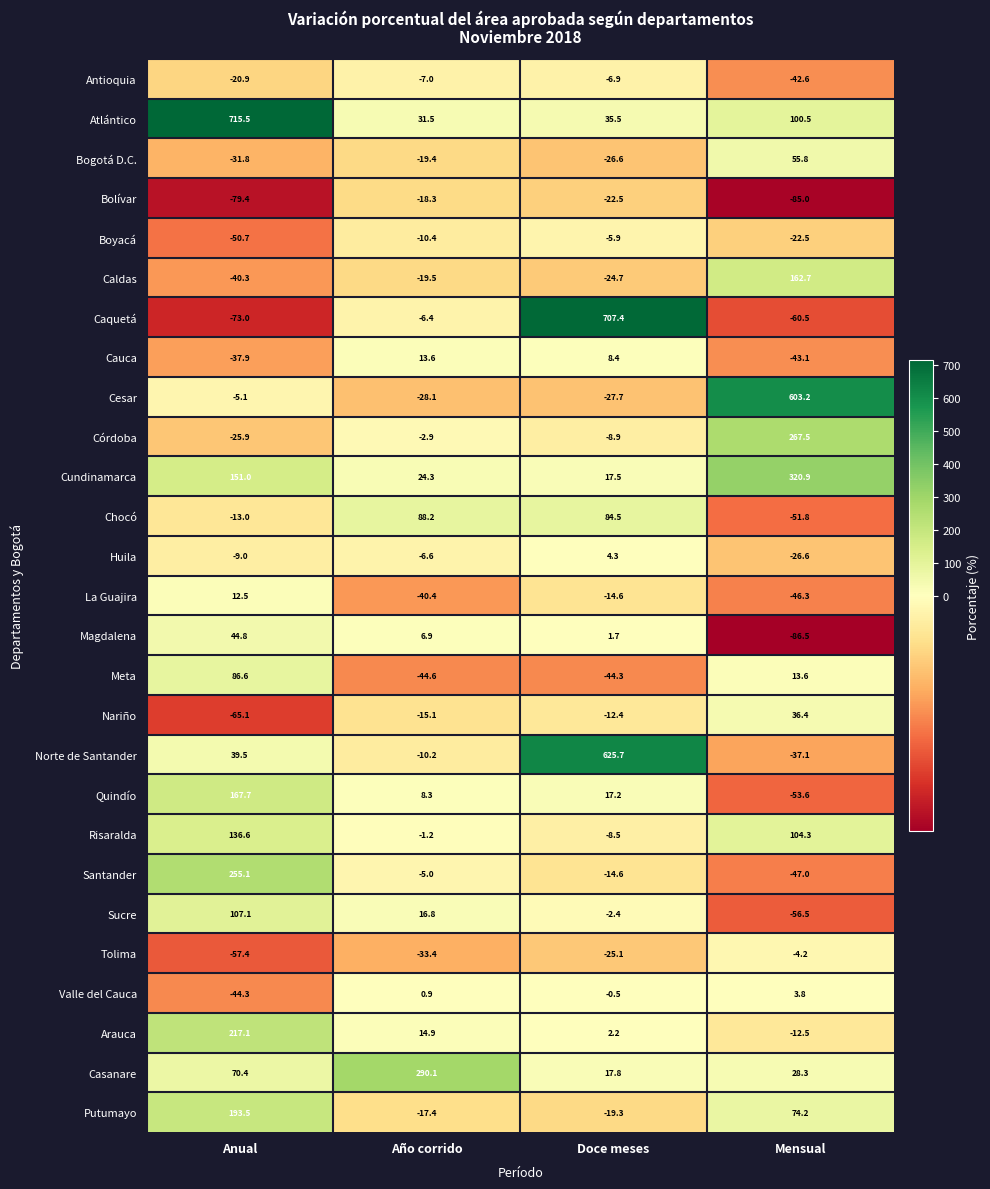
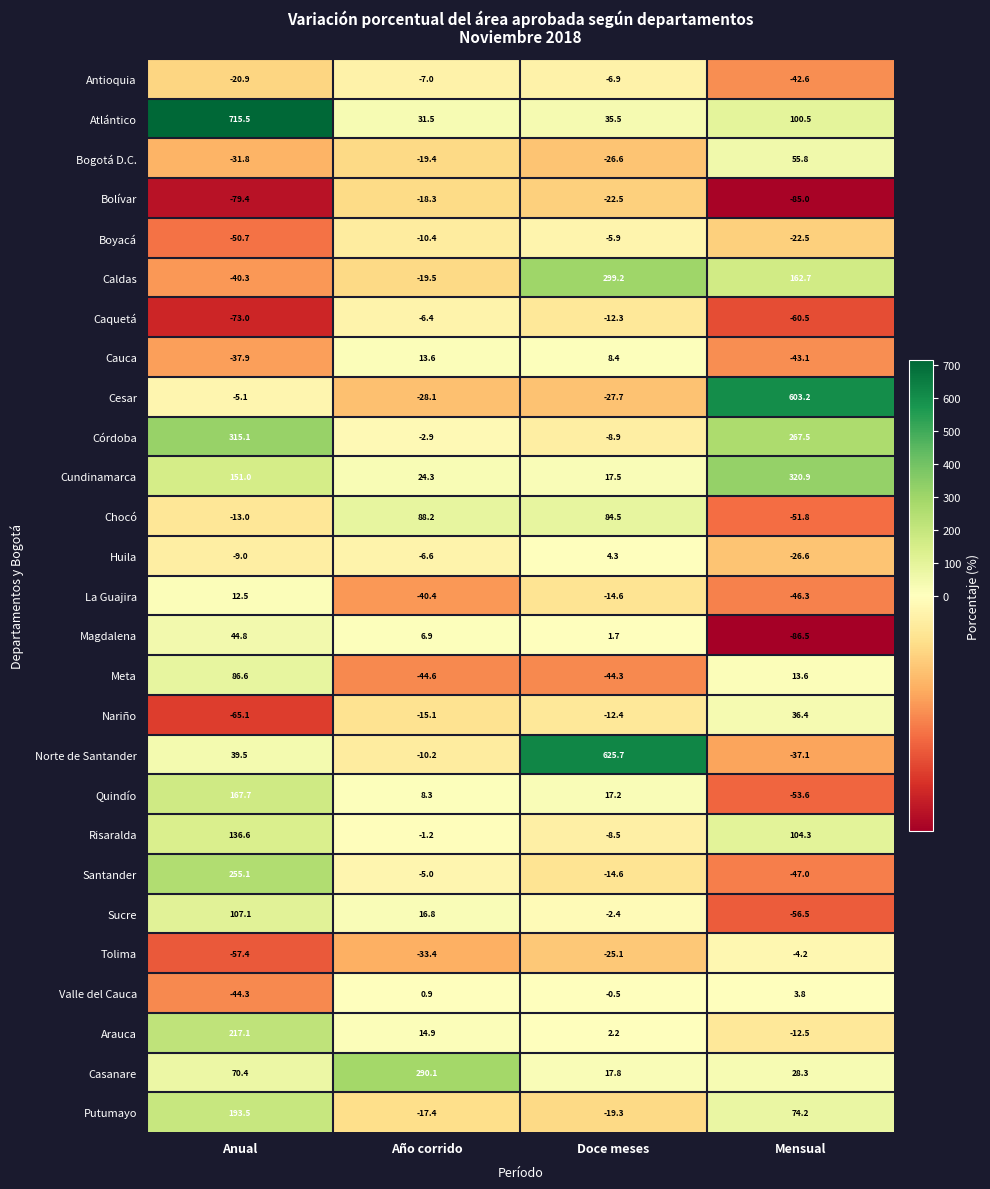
  {
    "Antioquia": {
      "Anual": -20.9,
      "Año corrido": -7.0,
      "Doce meses": -6.9,
      "Mensual": -42.6
    },
    "Atlántico": {
      "Anual": 715.5,
      "Año corrido": 31.5,
      "Doce meses": 35.5,
      "Mensual": 100.5
    },
    "Bogotá D.C.": {
      "Anual": -31.8,
      "Año corrido": -19.4,
      "Doce meses": -26.6,
      "Mensual": 55.8
    },
    "Bolívar": {
      "Anual": -79.4,
      "Año corrido": -18.3,
      "Doce meses": -22.5,
      "Mensual": -85.0
    },
    "Boyacá": {
      "Anual": -50.7,
      "Año corrido": -10.4,
      "Doce meses": -5.9,
      "Mensual": -22.5
    },
    "Caldas": {
      "Anual": -40.3,
      "Año corrido": -19.5,
-     "Doce meses": -24.7,
+     "Doce meses": 299.2,
      "Mensual": 162.7
    },
    "Caquetá": {
      "Anual": -73.0,
      "Año corrido": -6.4,
-     "Doce meses": 707.4,
+     "Doce meses": -12.3,
      "Mensual": -60.5
    },
    "Cauca": {
      "Anual": -37.9,
      "Año corrido": 13.6,
      "Doce meses": 8.4,
      "Mensual": -43.1
    },
    "Cesar": {
      "Anual": -5.1,
      "Año corrido": -28.1,
      "Doce meses": -27.7,
      "Mensual": 603.2
    },
    "Córdoba": {
-     "Anual": -25.9,
+     "Anual": 315.1,
      "Año corrido": -2.9,
      "Doce meses": -8.9,
      "Mensual": 267.5
    },
    "Cundinamarca": {
      "Anual": 151.0,
      "Año corrido": 24.3,
      "Doce meses": 17.5,
      "Mensual": 320.9
    },
    "Chocó": {
      "Anual": -13.0,
      "Año corrido": 88.2,
      "Doce meses": 84.5,
      "Mensual": -51.8
    },
    "Huila": {
      "Anual": -9.0,
      "Año corrido": -6.6,
      "Doce meses": 4.3,
      "Mensual": -26.6
    },
    "La Guajira": {
      "Anual": 12.5,
      "Año corrido": -40.4,
      "Doce meses": -14.6,
      "Mensual": -46.3
    },
    "Magdalena": {
      "Anual": 44.8,
      "Año corrido": 6.9,
      "Doce meses": 1.7,
      "Mensual": -86.5
    },
    "Meta": {
      "Anual": 86.6,
      "Año corrido": -44.6,
      "Doce meses": -44.3,
      "Mensual": 13.6
    },
    "Nariño": {
      "Anual": -65.1,
      "Año corrido": -15.1,
      "Doce meses": -12.4,
      "Mensual": 36.4
    },
    "Norte de Santander": {
      "Anual": 39.5,
      "Año corrido": -10.2,
      "Doce meses": 625.7,
      "Mensual": -37.1
    },
    "Quindío": {
      "Anual": 167.7,
      "Año corrido": 8.3,
      "Doce meses": 17.2,
      "Mensual": -53.6
    },
    "Risaralda": {
      "Anual": 136.6,
      "Año corrido": -1.2,
      "Doce meses": -8.5,
      "Mensual": 104.3
    },
    "Santander": {
      "Anual": 255.1,
      "Año corrido": -5.0,
      "Doce meses": -14.6,
      "Mensual": -47.0
    },
    "Sucre": {
      "Anual": 107.1,
      "Año corrido": 16.8,
      "Doce meses": -2.4,
      "Mensual": -56.5
    },
    "Tolima": {
      "Anual": -57.4,
      "Año corrido": -33.4,
      "Doce meses": -25.1,
      "Mensual": -4.2
    },
    "Valle del Cauca": {
      "Anual": -44.3,
      "Año corrido": 0.9,
      "Doce meses": -0.5,
      "Mensual": 3.8
    },
    "Arauca": {
      "Anual": 217.1,
      "Año corrido": 14.9,
      "Doce meses": 2.2,
      "Mensual": -12.5
    },
    "Casanare": {
      "Anual": 70.4,
      "Año corrido": 290.1,
      "Doce meses": 17.8,
      "Mensual": 28.3
    },
    "Putumayo": {
      "Anual": 193.5,
      "Año corrido": -17.4,
      "Doce meses": -19.3,
      "Mensual": 74.2
    }
  }
